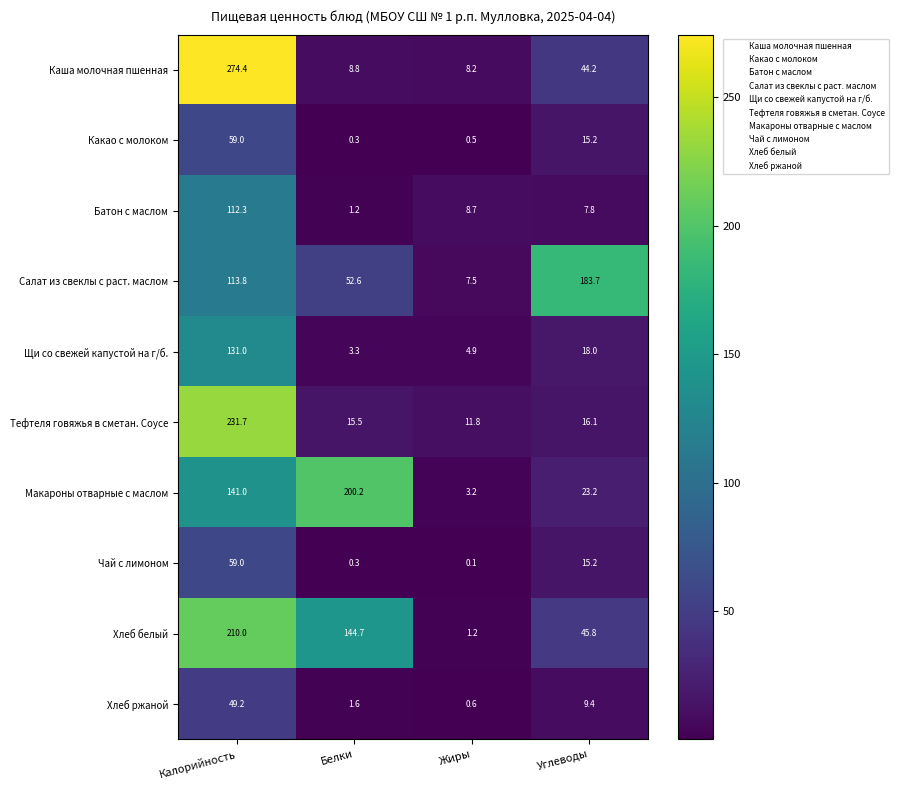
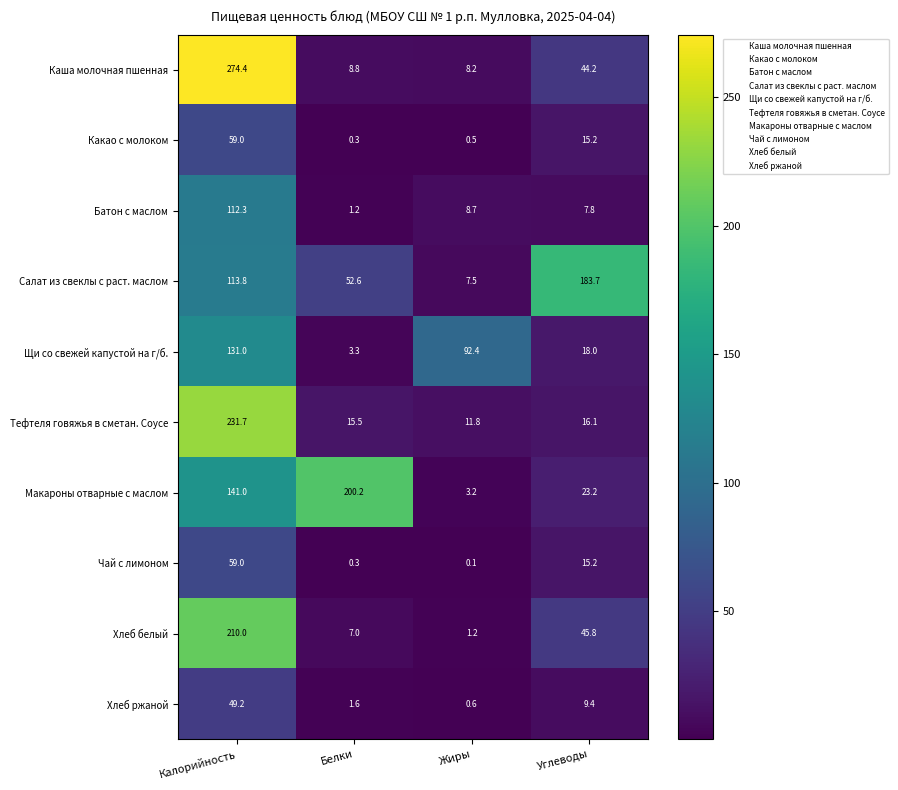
  {
    "Каша молочная пшенная": {
      "Калорийность": 274.4,
      "Белки": 8.8,
      "Жиры": 8.2,
      "Углеводы": 44.2
    },
    "Какао с молоком": {
      "Калорийность": 59.0,
      "Белки": 0.3,
      "Жиры": 0.5,
      "Углеводы": 15.2
    },
    "Батон с маслом": {
      "Калорийность": 112.3,
      "Белки": 1.2,
      "Жиры": 8.7,
      "Углеводы": 7.8
    },
    "Салат из свеклы с раст. маслом": {
      "Калорийность": 113.8,
      "Белки": 52.6,
      "Жиры": 7.5,
      "Углеводы": 183.7
    },
    "Щи со свежей капустой на г/б.": {
      "Калорийность": 131.0,
      "Белки": 3.3,
-     "Жиры": 4.9,
+     "Жиры": 92.4,
      "Углеводы": 18.0
    },
    "Тефтеля говяжья в сметан. Соусе": {
      "Калорийность": 231.7,
      "Белки": 15.5,
      "Жиры": 11.8,
      "Углеводы": 16.1
    },
    "Макароны отварные с маслом": {
      "Калорийность": 141.0,
      "Белки": 200.2,
      "Жиры": 3.2,
      "Углеводы": 23.2
    },
    "Чай с лимоном": {
      "Калорийность": 59.0,
      "Белки": 0.3,
      "Жиры": 0.1,
      "Углеводы": 15.2
    },
    "Хлеб белый": {
      "Калорийность": 210.0,
-     "Белки": 144.7,
+     "Белки": 7.0,
      "Жиры": 1.2,
      "Углеводы": 45.8
    },
    "Хлеб ржаной": {
      "Калорийность": 49.2,
      "Белки": 1.6,
      "Жиры": 0.6,
      "Углеводы": 9.4
    }
  }
